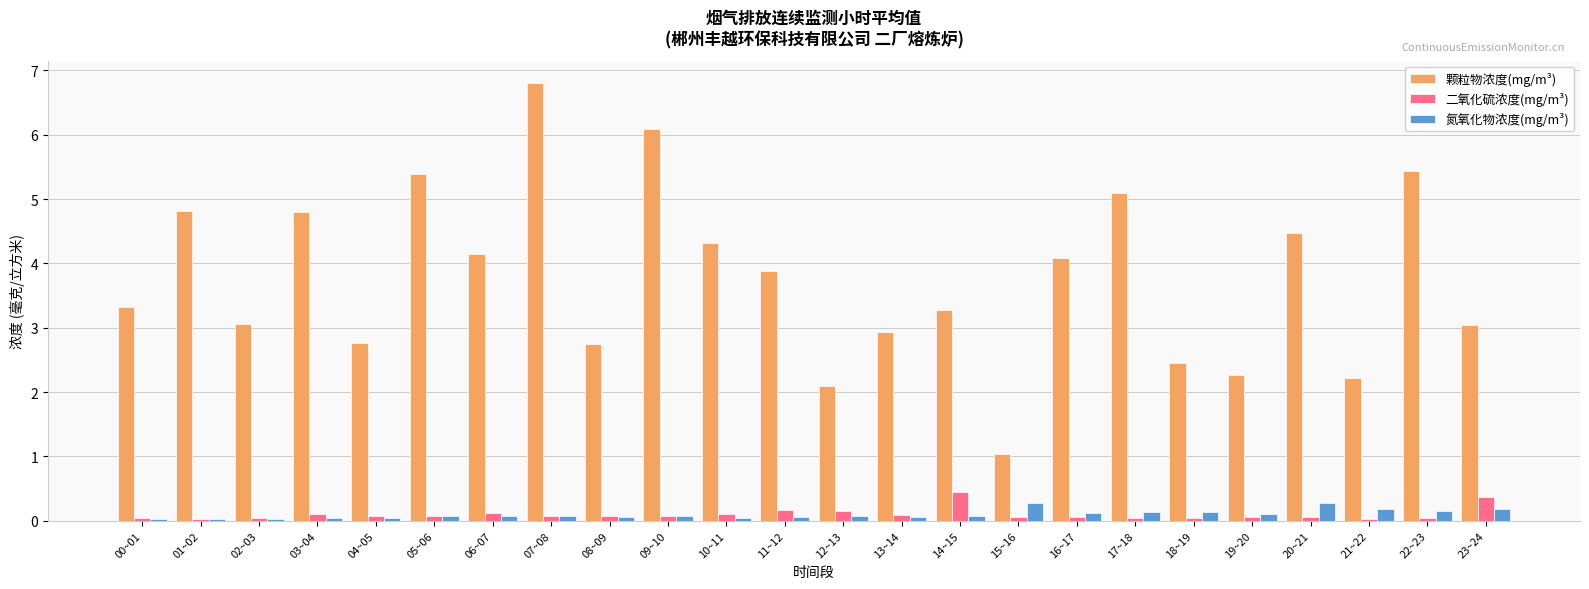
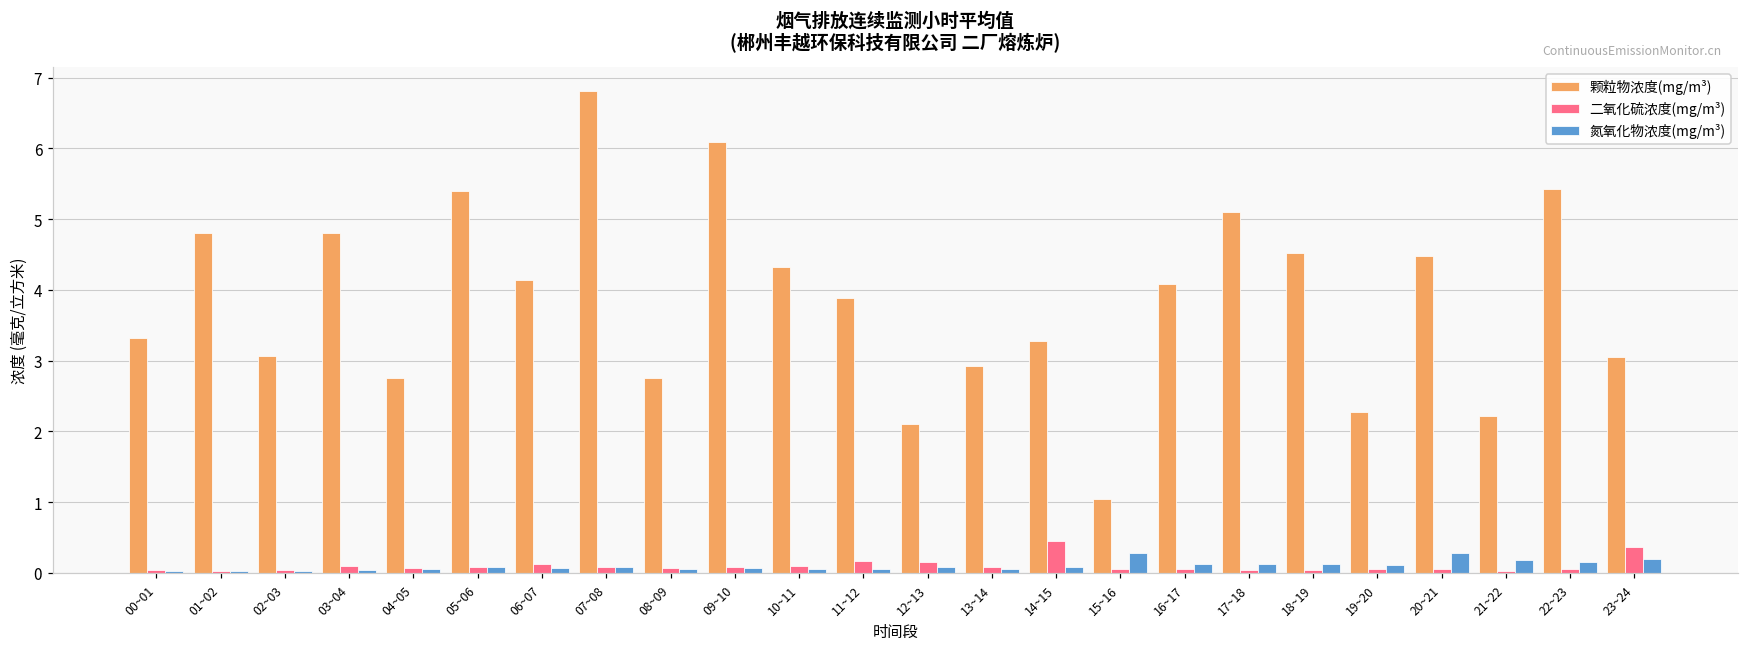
  {
    "颗粒物浓度(mg/m³)": {
      "00~01": 3.3,
      "01~02": 4.8,
      "02~03": 3.1,
      "03~04": 4.8,
      "04~05": 2.8,
      "05~06": 5.4,
      "06~07": 4.1,
      "07~08": 6.8,
      "08~09": 2.8,
      "09~10": 6.1,
      "10~11": 4.3,
      "11~12": 3.9,
      "12~13": 2.1,
      "13~14": 2.9,
      "14~15": 3.3,
      "15~16": 1.0,
      "16~17": 4.1,
      "17~18": 5.1,
-     "18~19": 2.5,
+     "18~19": 4.5,
      "19~20": 2.3,
      "20~21": 4.5,
      "21~22": 2.2,
      "22~23": 5.4,
      "23~24": 3.1
    },
    "二氧化硫浓度(mg/m³)": {
      "00~01": 0.0,
      "02~03": 0.0,
      "03~04": 0.1,
      "04~05": 0.1,
      "05~06": 0.1,
      "06~07": 0.1,
      "07~08": 0.1,
      "08~09": 0.1,
      "09~10": 0.1,
      "10~11": 0.1,
      "11~12": 0.2,
      "12~13": 0.2,
      "13~14": 0.1,
      "14~15": 0.5,
      "15~16": 0.1,
      "16~17": 0.1,
      "17~18": 0.0,
      "18~19": 0.0,
      "19~20": 0.1,
      "20~21": 0.1,
      "22~23": 0.1,
      "23~24": 0.4
    },
    "氮氧化物浓度(mg/m³)": {
      "03~04": 0.0,
      "04~05": 0.1,
      "05~06": 0.1,
      "06~07": 0.1,
      "07~08": 0.1,
      "08~09": 0.1,
      "09~10": 0.1,
      "10~11": 0.1,
      "11~12": 0.1,
      "12~13": 0.1,
      "13~14": 0.1,
      "14~15": 0.1,
      "15~16": 0.3,
      "16~17": 0.1,
      "17~18": 0.1,
      "18~19": 0.1,
      "19~20": 0.1,
      "20~21": 0.3,
      "21~22": 0.2,
      "22~23": 0.2,
      "23~24": 0.2
    }
  }
